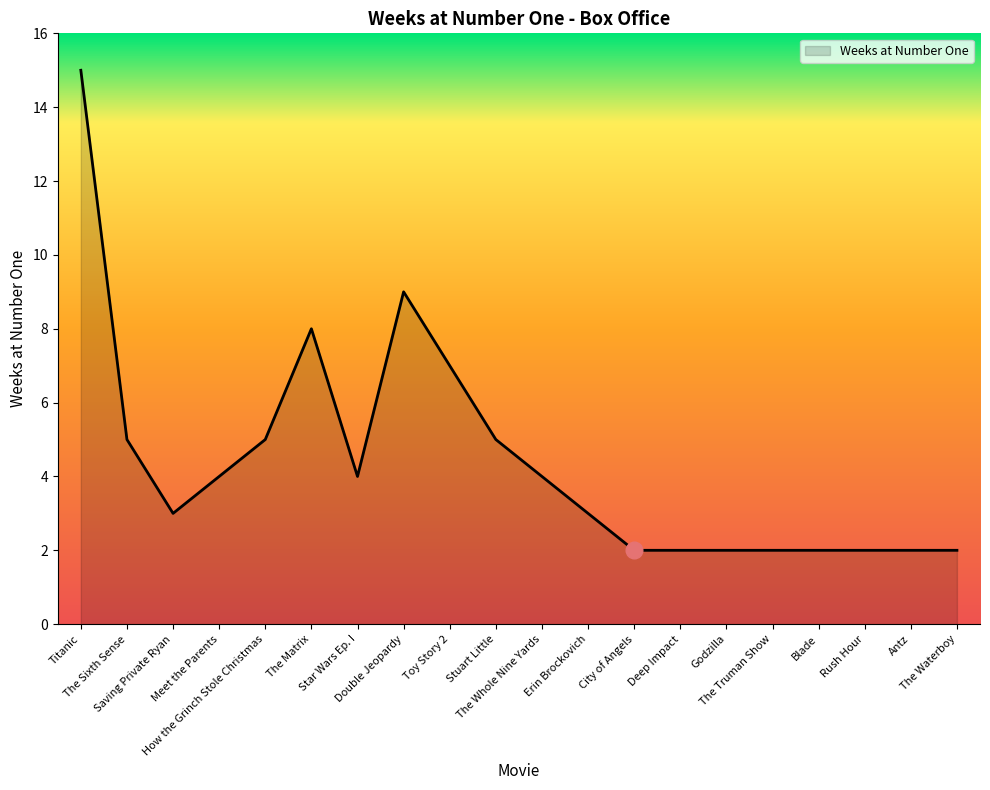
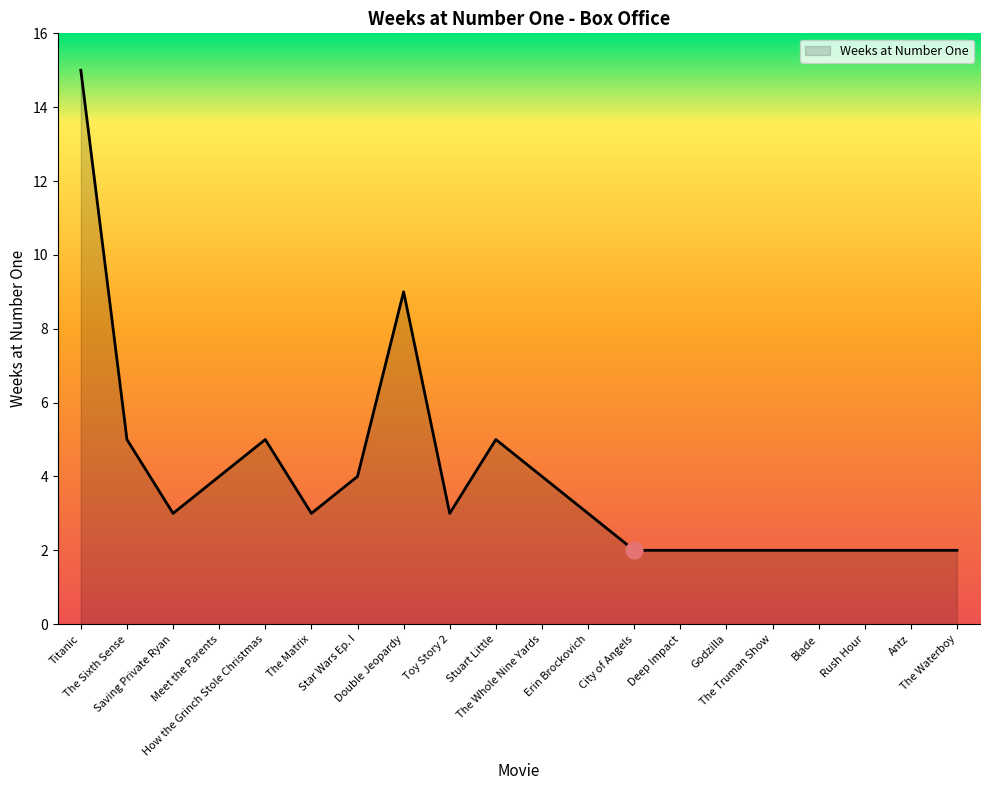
  {
    "Weeks at Number One": {
      "Titanic": 15,
      "The Sixth Sense": 5,
      "Saving Private Ryan": 3,
      "Meet the Parents": 4,
      "How the Grinch Stole Christmas": 5,
-     "The Matrix": 8,
+     "The Matrix": 3,
      "Star Wars Ep. I": 4,
      "Double Jeopardy": 9,
-     "Toy Story 2": 7,
+     "Toy Story 2": 3,
      "Stuart Little": 5,
      "The Whole Nine Yards": 4,
      "Erin Brockovich": 3,
      "Deep Impact": 2,
      "Godzilla": 2,
      "The Truman Show": 2,
      "Blade": 2,
      "Rush Hour": 2,
      "Antz": 2,
      "The Waterboy": 2
    }
  }
